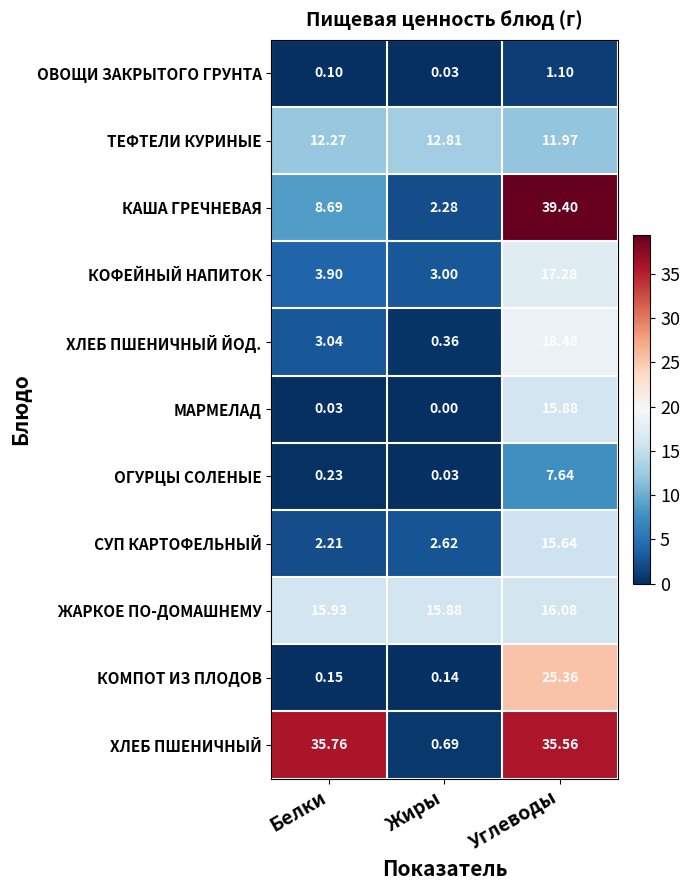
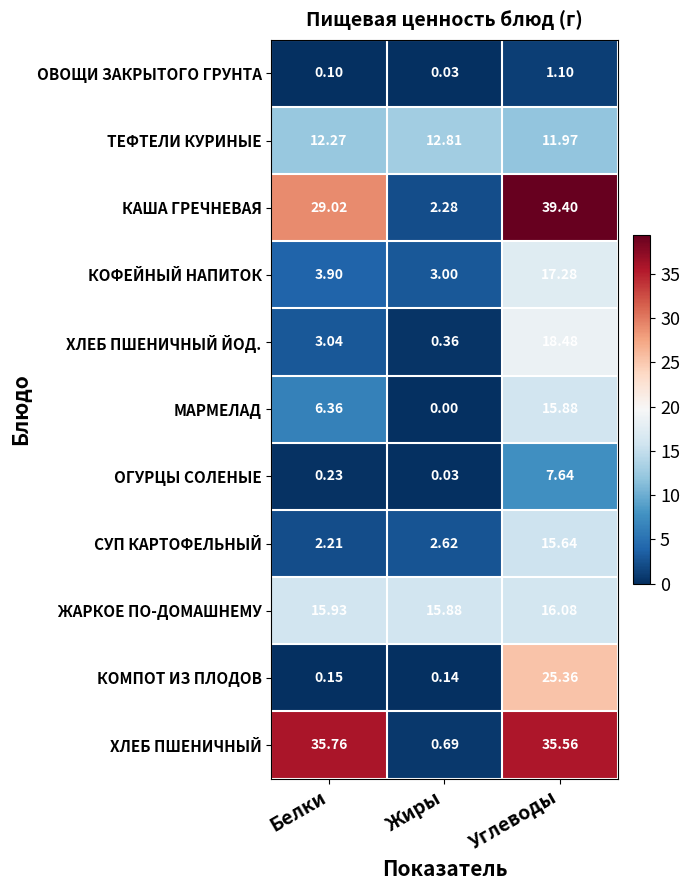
  {
    "ОВОЩИ ЗАКРЫТОГО ГРУНТА": {
      "Белки": 0.10,
      "Жиры": 0.03,
      "Углеводы": 1.10
    },
    "ТЕФТЕЛИ КУРИНЫЕ": {
      "Белки": 12.27,
      "Жиры": 12.81,
      "Углеводы": 11.97
    },
    "КАША ГРЕЧНЕВАЯ": {
-     "Белки": 8.69,
+     "Белки": 29.02,
      "Жиры": 2.28,
      "Углеводы": 39.40
    },
    "КОФЕЙНЫЙ НАПИТОК": {
      "Белки": 3.90,
      "Жиры": 3.00
    },
    "ХЛЕБ ПШЕНИЧНЫЙ ЙОД.": {
      "Белки": 3.04,
      "Жиры": 0.36
    },
    "МАРМЕЛАД": {
-     "Белки": 0.03,
+     "Белки": 6.36,
      "Жиры": 0.00
    },
    "ОГУРЦЫ СОЛЕНЫЕ": {
      "Белки": 0.23,
      "Жиры": 0.03,
      "Углеводы": 7.64
    },
    "СУП КАРТОФЕЛЬНЫЙ": {
      "Белки": 2.21,
      "Жиры": 2.62,
      "Углеводы": 15.64
    },
    "КОМПОТ ИЗ ПЛОДОВ": {
      "Белки": 0.15,
      "Жиры": 0.14,
      "Углеводы": 25.36
    },
    "ХЛЕБ ПШЕНИЧНЫЙ": {
      "Белки": 35.76,
      "Жиры": 0.69,
      "Углеводы": 35.56
    }
  }
